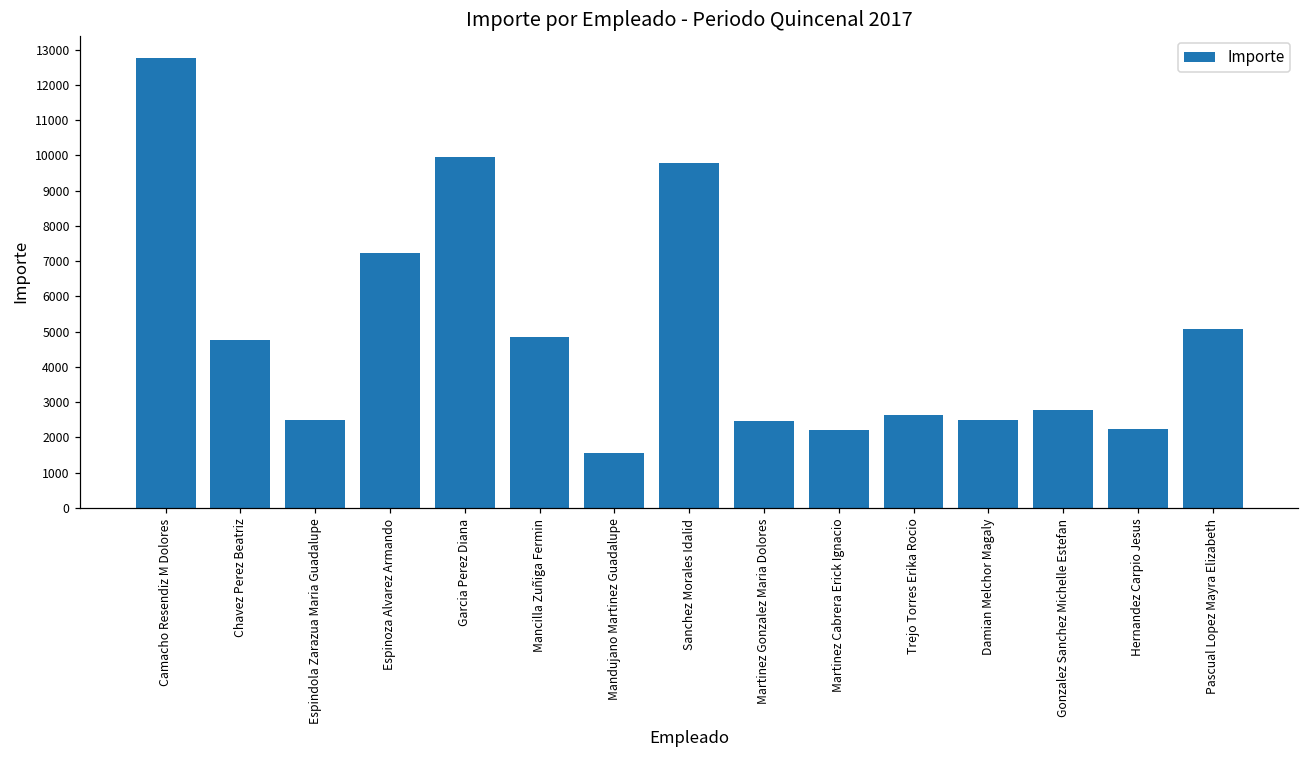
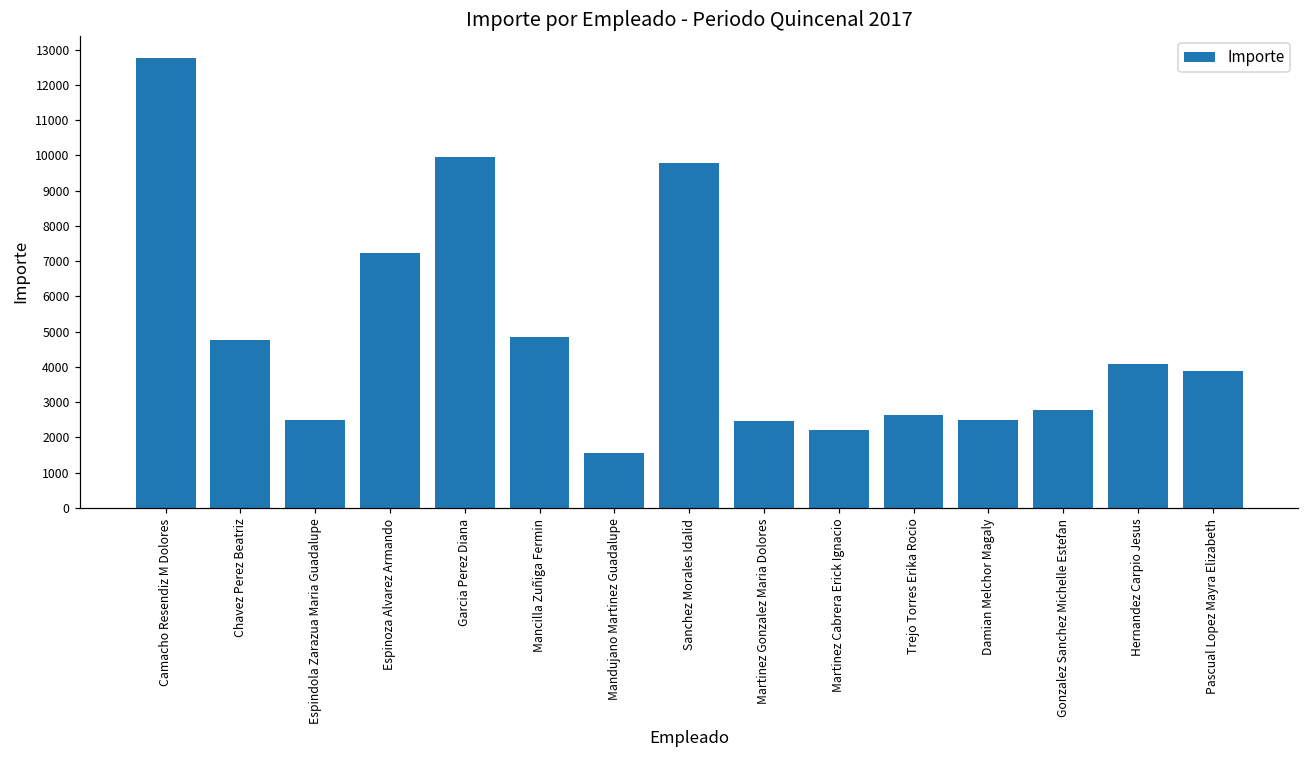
  {
    "Camacho Resendiz M Dolores": 12800,
    "Chavez Perez Beatriz": 4800,
    "Espindola Zarazua Maria Guadalupe": 2500,
    "Espinoza Alvarez Armando": 7200,
    "Garcia Perez Diana": 10000,
    "Mancilla Zuñiga Fermin": 4900,
    "Mandujano Martinez Guadalupe": 1600,
    "Sanchez Morales Idalid": 9800,
    "Martinez Gonzalez Maria Dolores": 2500,
    "Martinez Cabrera Erick Ignacio": 2200,
    "Trejo Torres Erika Rocio": 2600,
    "Damian Melchor Magaly": 2500,
    "Gonzalez Sanchez Michelle Estefan": 2800,
-   "Hernandez Carpio Jesus": 2200,
-   "Pascual Lopez Mayra Elizabeth": 5100
+   "Hernandez Carpio Jesus": 4100,
+   "Pascual Lopez Mayra Elizabeth": 3900
  }
